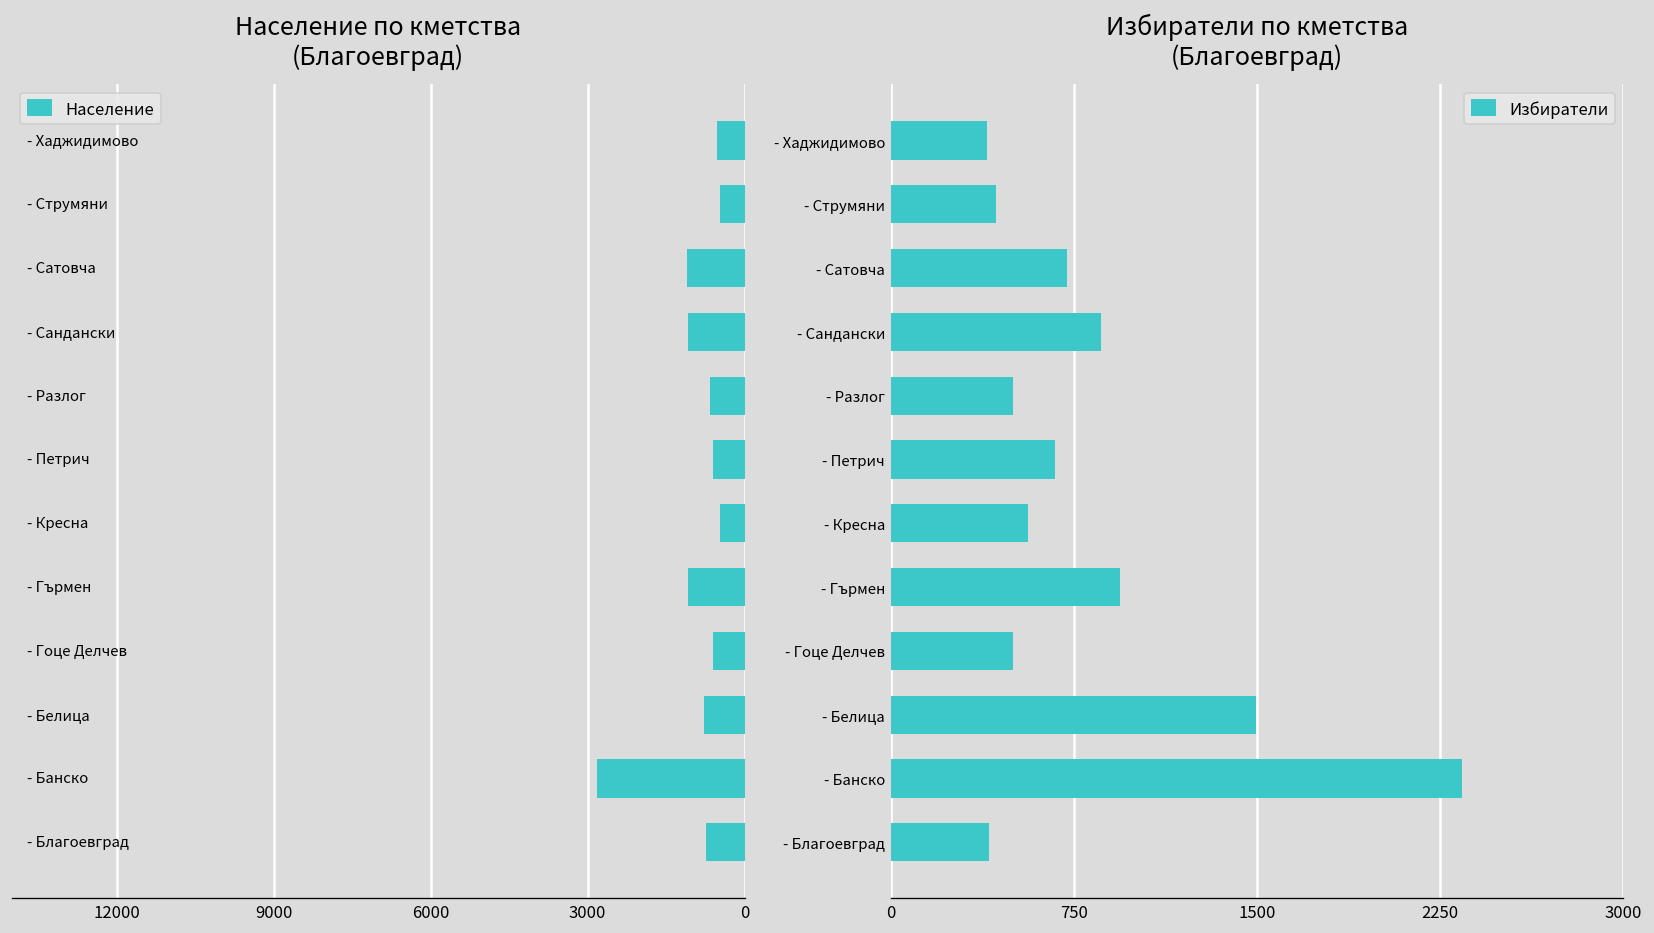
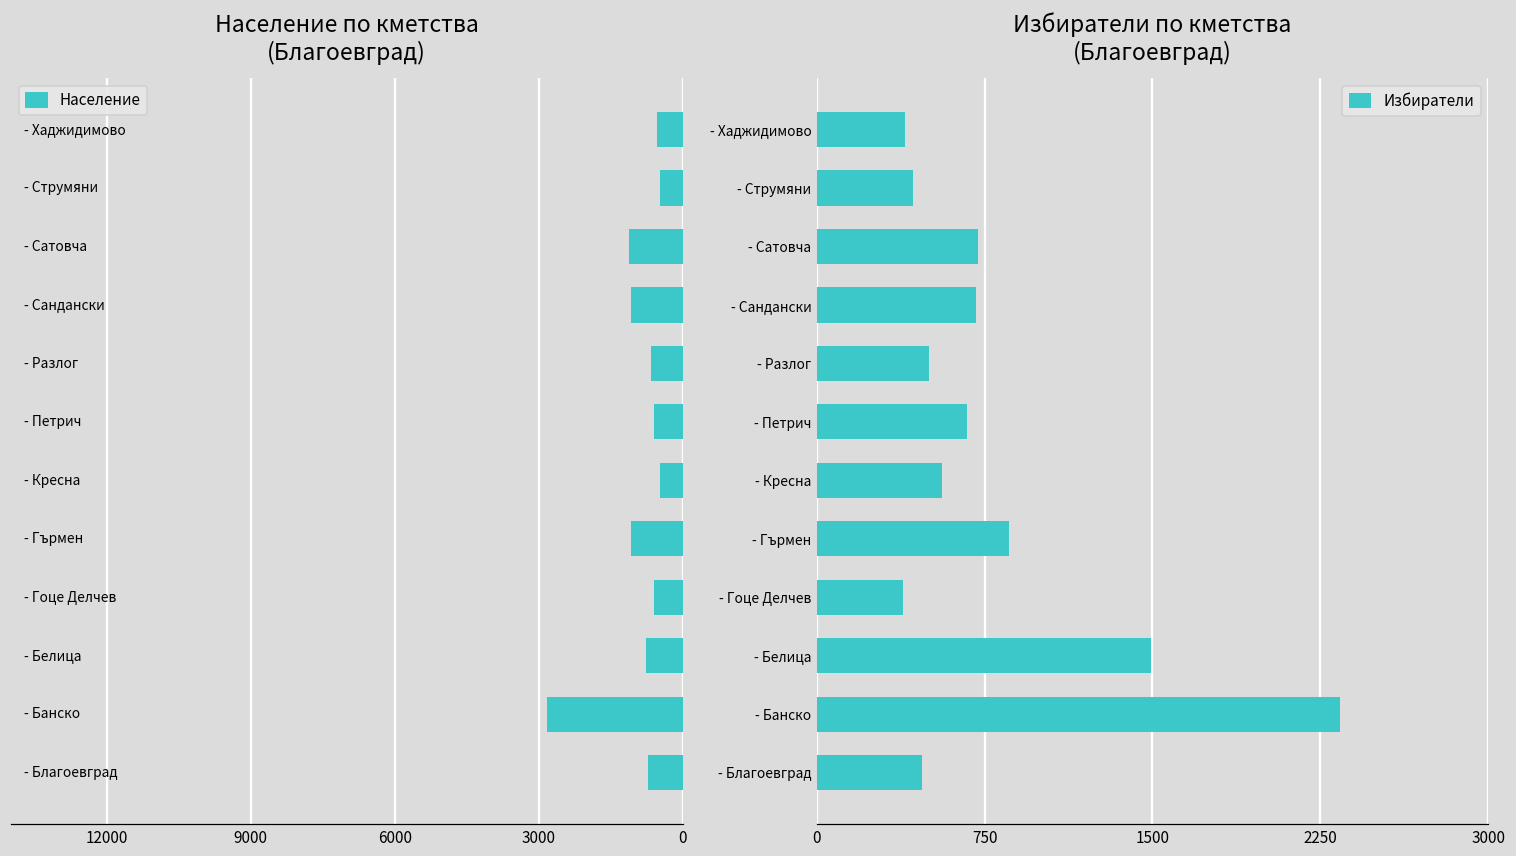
  {
    "Избиратели по кметства (Благоевград)": {
      "- Хаджидимово": 390,
      "- Струмяни": 430,
      "- Сатовча": 720,
-     "- Сандански": 860,
+     "- Сандански": 710,
      "- Разлог": 500,
      "- Петрич": 670,
      "- Кресна": 560,
-     "- Гърмен": 940,
-     "- Гоце Делчев": 500,
+     "- Гърмен": 860,
+     "- Гоце Делчев": 390,
      "- Белица": 1490,
      "- Банско": 2340,
-     "- Благоевград": 400
+     "- Благоевград": 470
    }
  }
